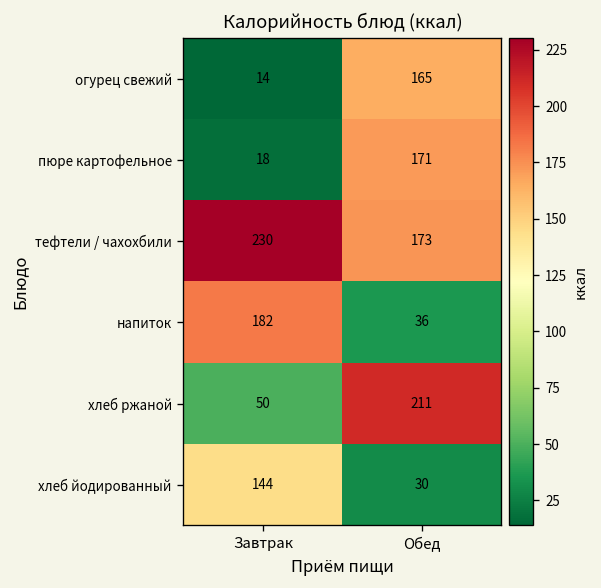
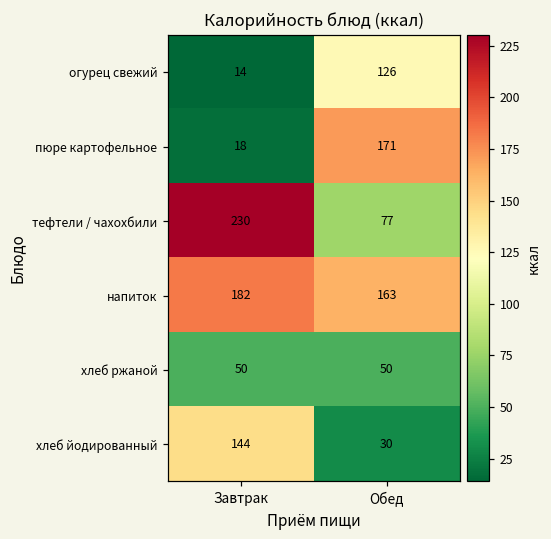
  {
    "огурец свежий": {
      "Завтрак": 14,
-     "Обед": 165
+     "Обед": 126
    },
    "пюре картофельное": {
      "Завтрак": 18,
      "Обед": 171
    },
    "тефтели / чахохбили": {
      "Завтрак": 230,
-     "Обед": 173
+     "Обед": 77
    },
    "напиток": {
      "Завтрак": 182,
-     "Обед": 36
+     "Обед": 163
    },
    "хлеб ржаной": {
      "Завтрак": 50,
-     "Обед": 211
+     "Обед": 50
    },
    "хлеб йодированный": {
      "Завтрак": 144,
      "Обед": 30
    }
  }
